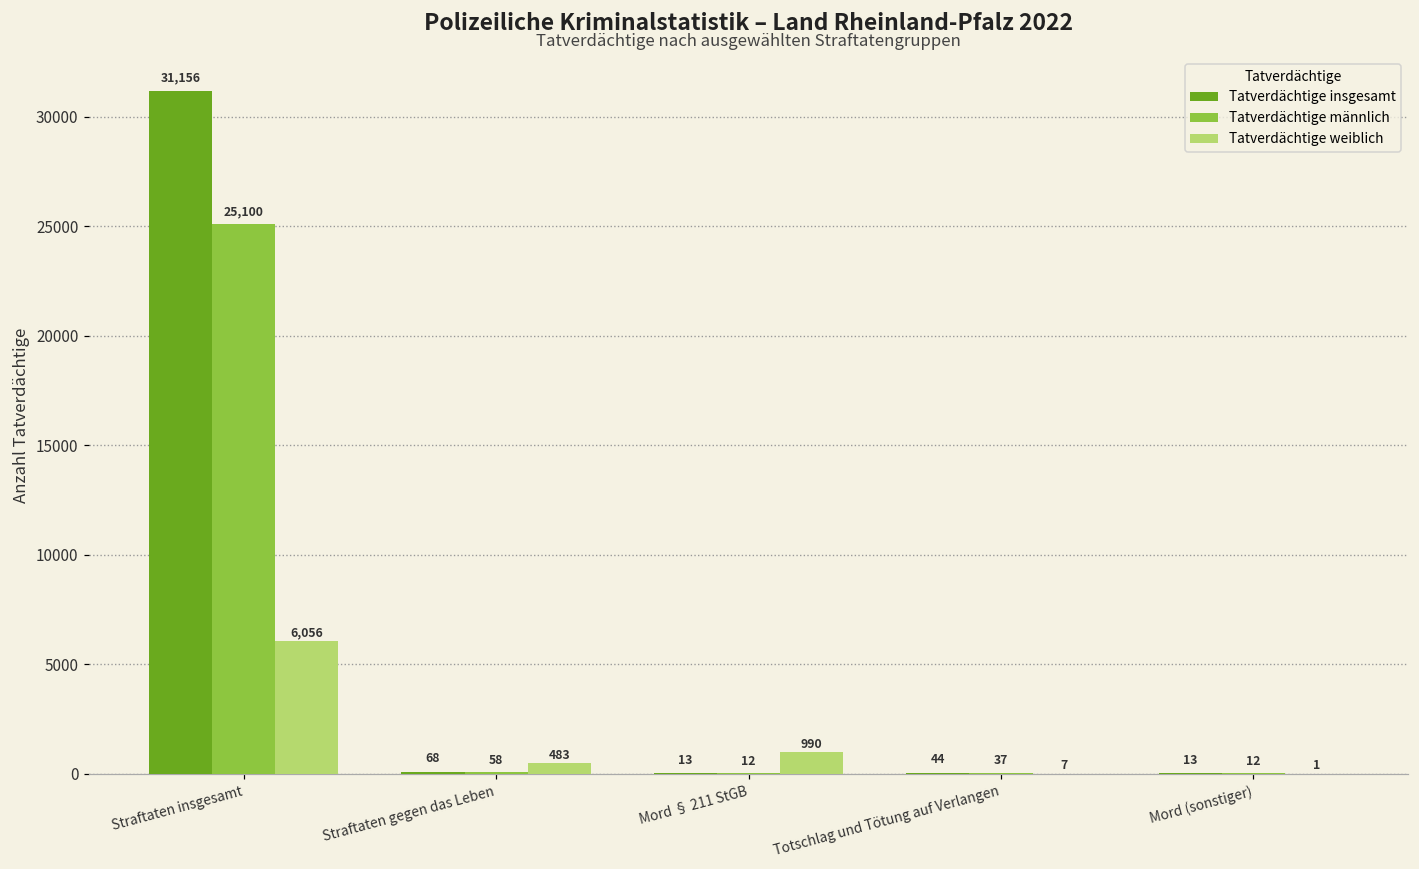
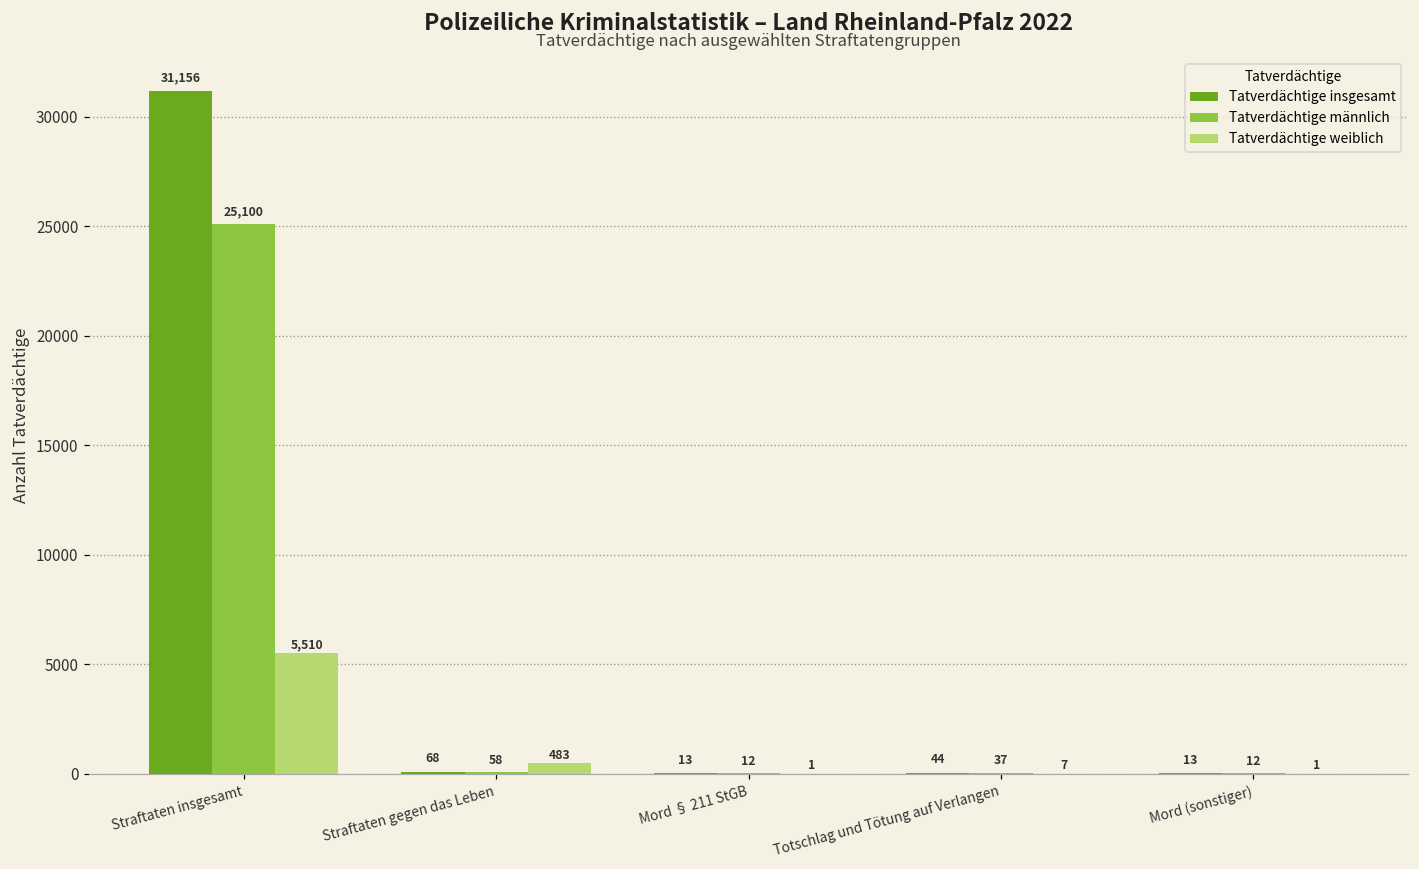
  {
    "Tatverdächtige weiblich": {
-     "Straftaten insgesamt": "6,056",
+     "Straftaten insgesamt": "5,510",
      "Straftaten gegen das Leben": "483",
-     "Mord § 211 StGB": "990",
+     "Mord § 211 StGB": "1",
      "Totschlag und Tötung auf Verlangen": "7",
      "Mord (sonstiger)": "1"
    }
  }
